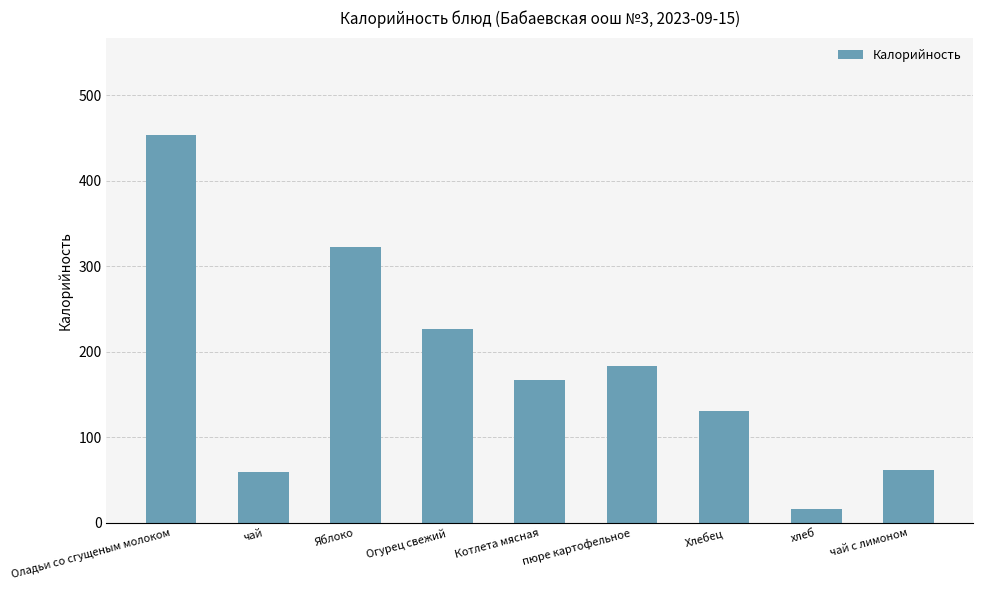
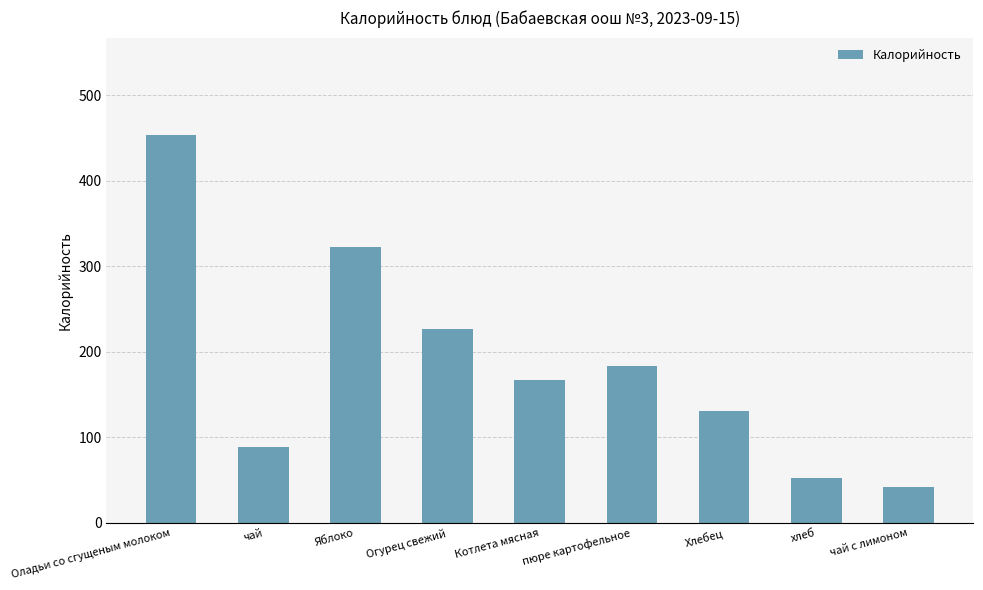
  {
    "Оладьи со сгущеным молоком": 450,
-   "чай": 60,
+   "чай": 90,
    "Яблоко": 320,
    "Огурец свежий": 230,
    "Котлета мясная": 170,
    "пюре картофельное": 180,
    "Хлебец": 130,
-   "хлеб": 20,
-   "чай с лимоном": 60
+   "хлеб": 50,
+   "чай с лимоном": 40
  }
